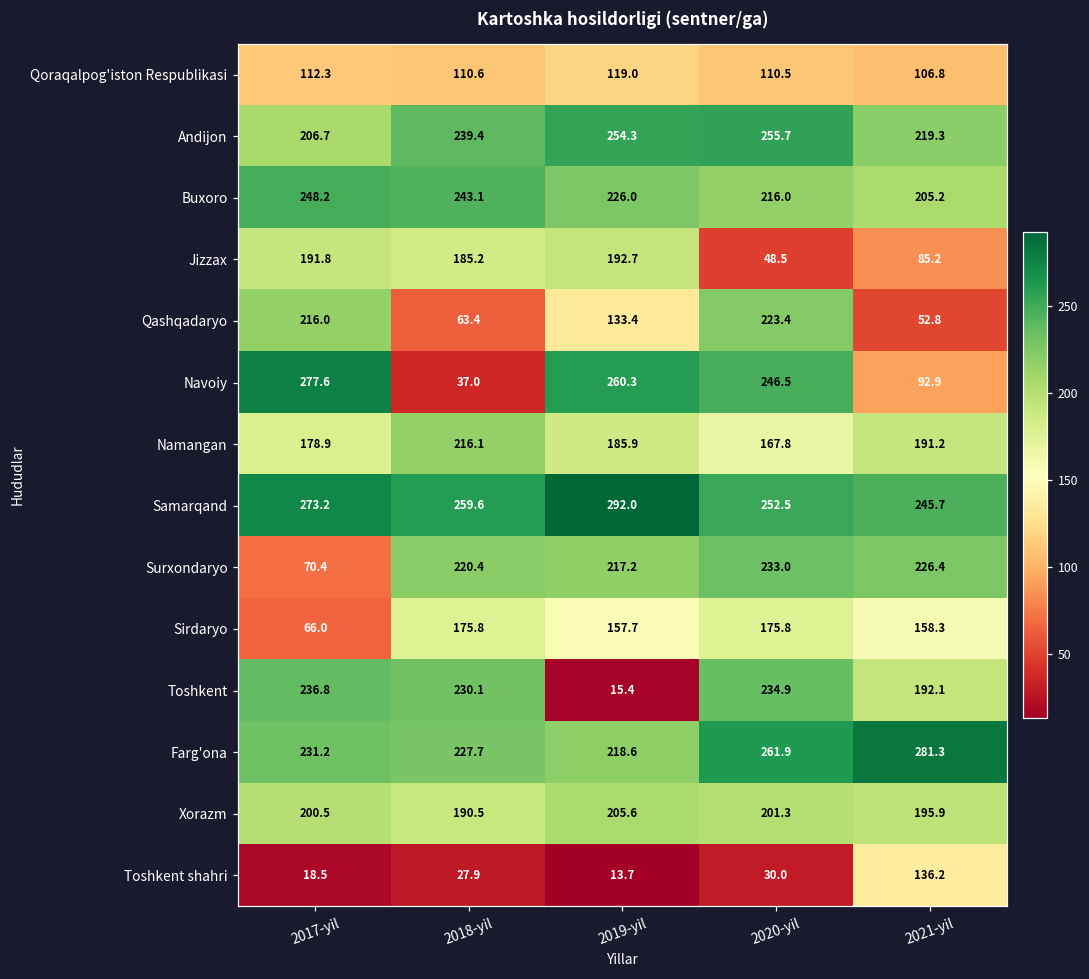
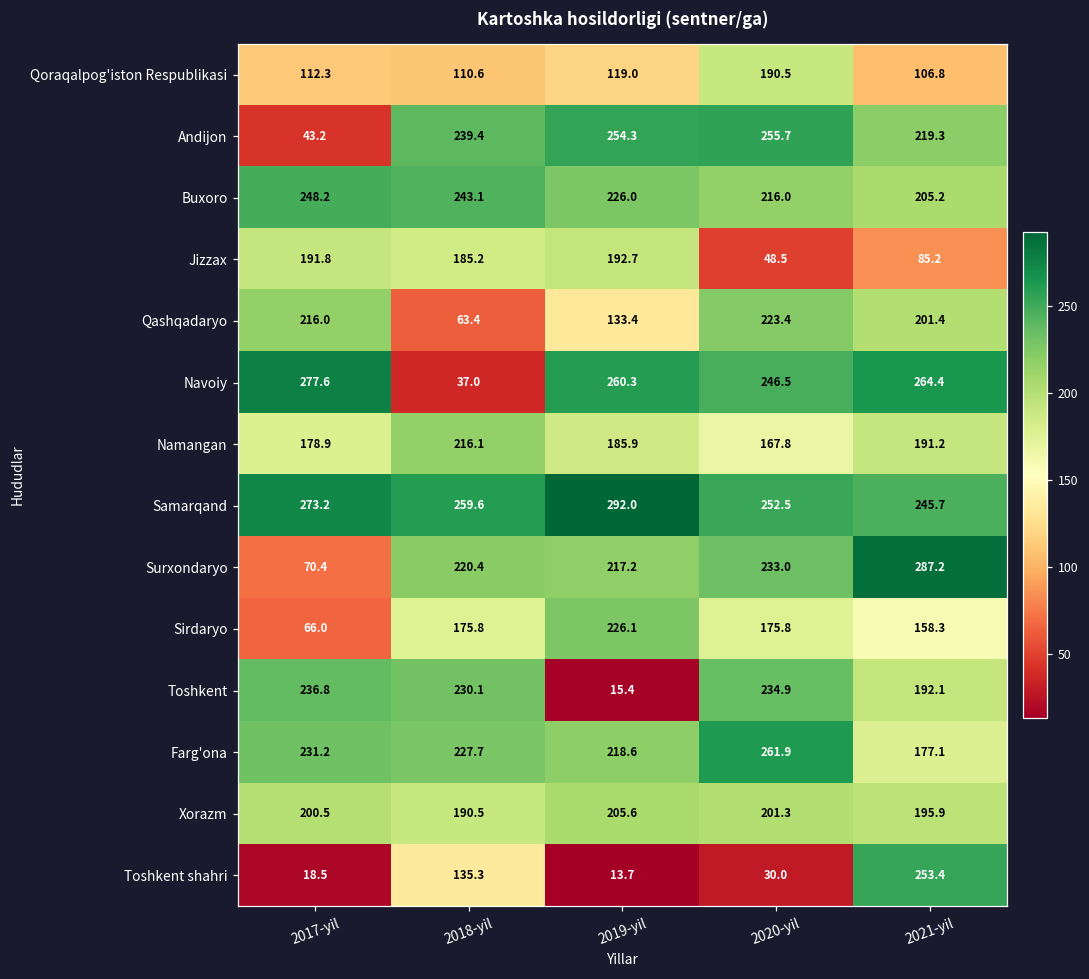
  {
    "Qoraqalpog'iston Respublikasi": {
      "2017-yil": 112.3,
      "2018-yil": 110.6,
      "2019-yil": 119.0,
-     "2020-yil": 110.5,
+     "2020-yil": 190.5,
      "2021-yil": 106.8
    },
    "Andijon": {
-     "2017-yil": 206.7,
+     "2017-yil": 43.2,
      "2018-yil": 239.4,
      "2019-yil": 254.3,
      "2020-yil": 255.7,
      "2021-yil": 219.3
    },
    "Buxoro": {
      "2017-yil": 248.2,
      "2018-yil": 243.1,
      "2019-yil": 226.0,
      "2020-yil": 216.0,
      "2021-yil": 205.2
    },
    "Jizzax": {
      "2017-yil": 191.8,
      "2018-yil": 185.2,
      "2019-yil": 192.7,
      "2020-yil": 48.5,
      "2021-yil": 85.2
    },
    "Qashqadaryo": {
      "2017-yil": 216.0,
      "2018-yil": 63.4,
      "2019-yil": 133.4,
      "2020-yil": 223.4,
-     "2021-yil": 52.8
+     "2021-yil": 201.4
    },
    "Navoiy": {
      "2017-yil": 277.6,
      "2018-yil": 37.0,
      "2019-yil": 260.3,
      "2020-yil": 246.5,
-     "2021-yil": 92.9
+     "2021-yil": 264.4
    },
    "Namangan": {
      "2017-yil": 178.9,
      "2018-yil": 216.1,
      "2019-yil": 185.9,
      "2020-yil": 167.8,
      "2021-yil": 191.2
    },
    "Samarqand": {
      "2017-yil": 273.2,
      "2018-yil": 259.6,
      "2019-yil": 292.0,
      "2020-yil": 252.5,
      "2021-yil": 245.7
    },
    "Surxondaryo": {
      "2017-yil": 70.4,
      "2018-yil": 220.4,
      "2019-yil": 217.2,
      "2020-yil": 233.0,
-     "2021-yil": 226.4
+     "2021-yil": 287.2
    },
    "Sirdaryo": {
      "2017-yil": 66.0,
      "2018-yil": 175.8,
-     "2019-yil": 157.7,
+     "2019-yil": 226.1,
      "2020-yil": 175.8,
      "2021-yil": 158.3
    },
    "Toshkent": {
      "2017-yil": 236.8,
      "2018-yil": 230.1,
      "2019-yil": 15.4,
      "2020-yil": 234.9,
      "2021-yil": 192.1
    },
    "Farg'ona": {
      "2017-yil": 231.2,
      "2018-yil": 227.7,
      "2019-yil": 218.6,
      "2020-yil": 261.9,
-     "2021-yil": 281.3
+     "2021-yil": 177.1
    },
    "Xorazm": {
      "2017-yil": 200.5,
      "2018-yil": 190.5,
      "2019-yil": 205.6,
      "2020-yil": 201.3,
      "2021-yil": 195.9
    },
    "Toshkent shahri": {
      "2017-yil": 18.5,
-     "2018-yil": 27.9,
+     "2018-yil": 135.3,
      "2019-yil": 13.7,
      "2020-yil": 30.0,
-     "2021-yil": 136.2
+     "2021-yil": 253.4
    }
  }
